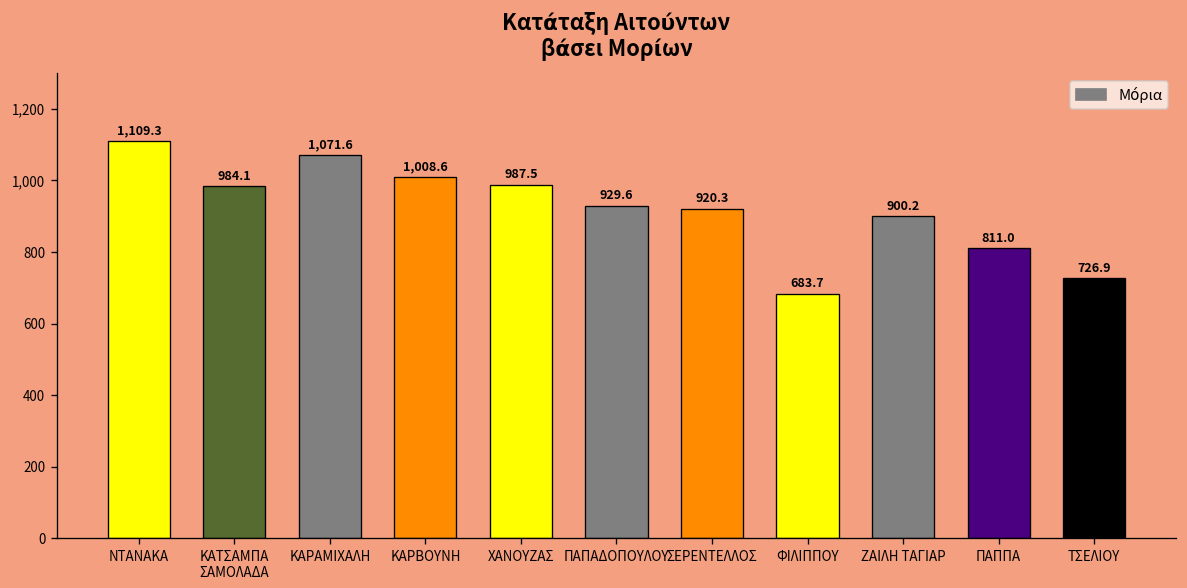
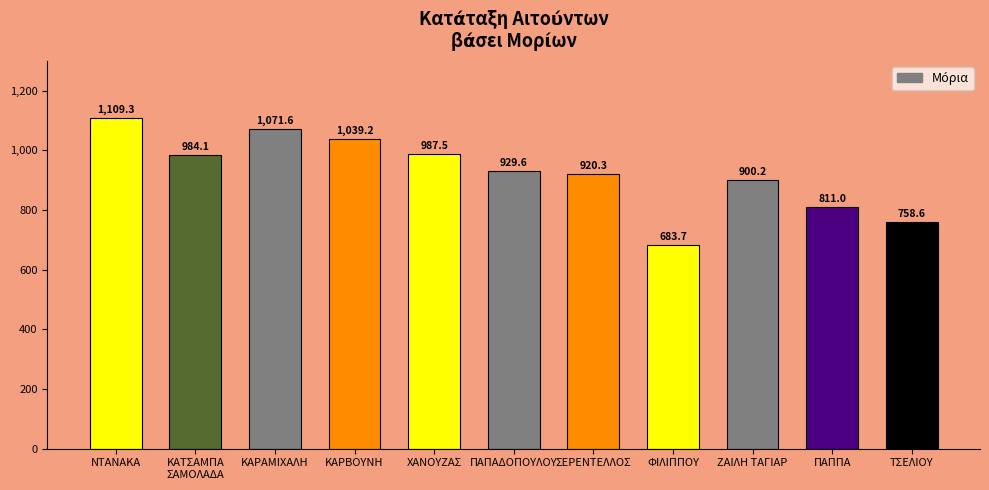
  {
    "ΝΤΑΝΑΚΑ": "1,109.3",
    "ΚΑΤΣΑΜΠΑ ΣΑΜΟΛΑΔΑ": "984.1",
    "ΚΑΡΑΜΙΧΑΛΗ": "1,071.6",
-   "ΚΑΡΒΟΥΝΗ": "1,008.6",
+   "ΚΑΡΒΟΥΝΗ": "1,039.2",
    "ΧΑΝΟΥΖΑΣ": "987.5",
    "ΠΑΠΑΔΟΠΟΥΛΟΥ": "929.6",
    "ΣΕΡΕΝΤΕΛΛΟΣ": "920.3",
    "ΦΙΛΙΠΠΟΥ": "683.7",
    "ΖΑΙΛΗ ΤΑΓΙΑΡ": "900.2",
    "ΠΑΠΠΑ": "811.0",
-   "ΤΣΕΛΙΟΥ": "726.9"
+   "ΤΣΕΛΙΟΥ": "758.6"
  }
